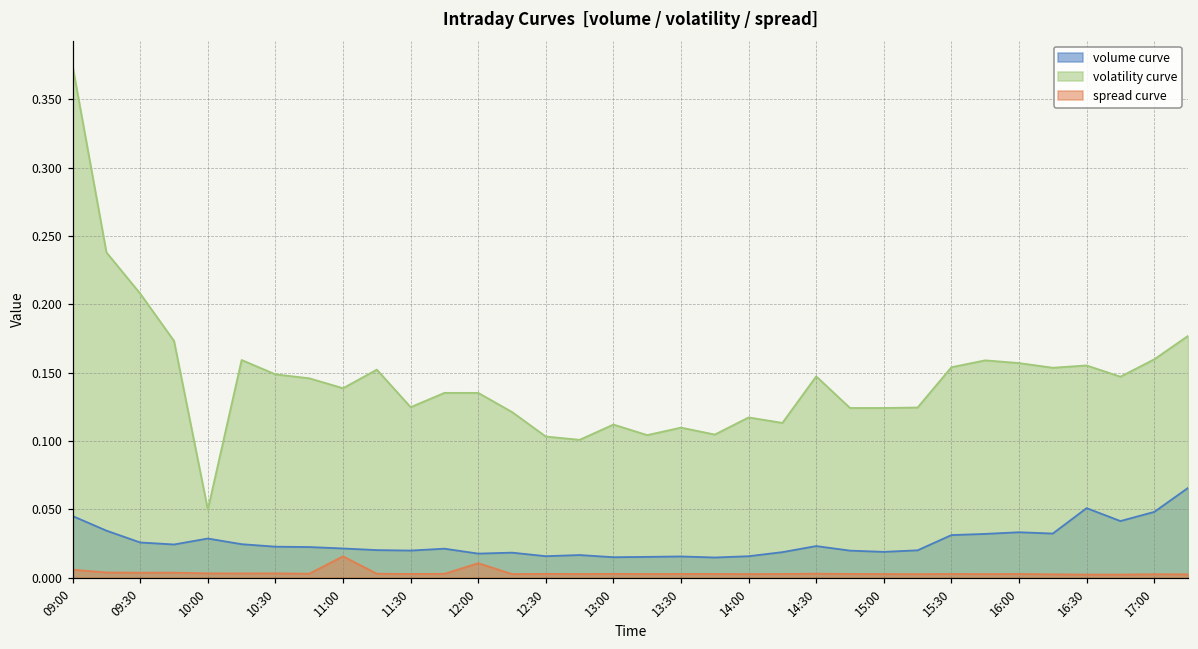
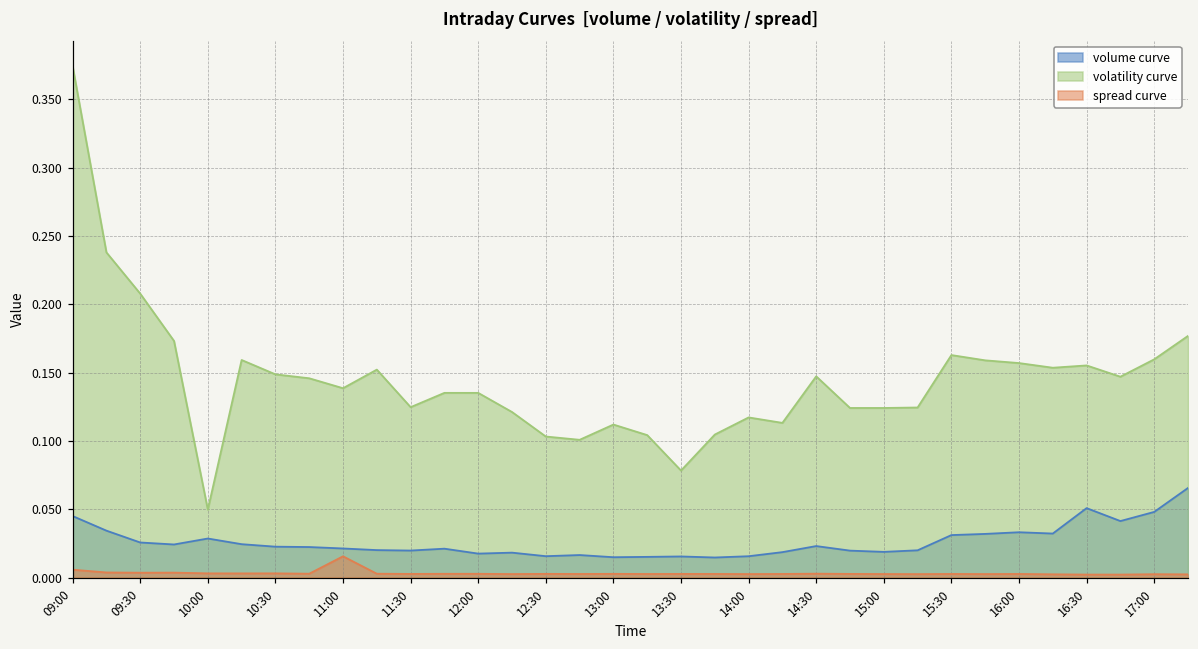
  {
    "volume curve": {
      "09:00": 0.045,
      "09:30": 0.026,
      "10:00": 0.029,
      "10:30": 0.023,
      "11:00": 0.021,
      "11:30": 0.020,
      "12:00": 0.018,
      "12:30": 0.016,
      "13:00": 0.015,
      "13:30": 0.015,
      "14:00": 0.016,
      "14:30": 0.023,
      "15:00": 0.019,
      "15:30": 0.031,
      "16:00": 0.033,
      "16:30": 0.051,
      "17:00": 0.048
    },
    "volatility curve": {
      "09:00": 0.374,
      "09:30": 0.208,
      "10:00": 0.050,
      "10:30": 0.149,
      "11:00": 0.139,
      "11:30": 0.125,
      "12:00": 0.135,
      "12:30": 0.103,
      "13:00": 0.112,
-     "13:30": 0.110,
+     "13:30": 0.078,
      "14:00": 0.117,
      "14:30": 0.147,
      "15:00": 0.124,
-     "15:30": 0.154,
+     "15:30": 0.163,
      "16:00": 0.157,
      "16:30": 0.155,
      "17:00": 0.160
    },
    "spread curve": {
      "09:00": 0.006,
      "09:30": 0.004,
      "10:00": 0.003,
      "10:30": 0.003,
      "11:00": 0.016,
      "11:30": 0.003,
-     "12:00": 0.011,
+     "12:00": 0.003,
      "12:30": 0.003,
      "13:00": 0.003,
      "13:30": 0.003,
      "14:00": 0.003,
      "14:30": 0.003,
      "15:00": 0.003,
      "15:30": 0.003,
      "16:00": 0.003,
      "16:30": 0.002,
      "17:00": 0.002
    }
  }
